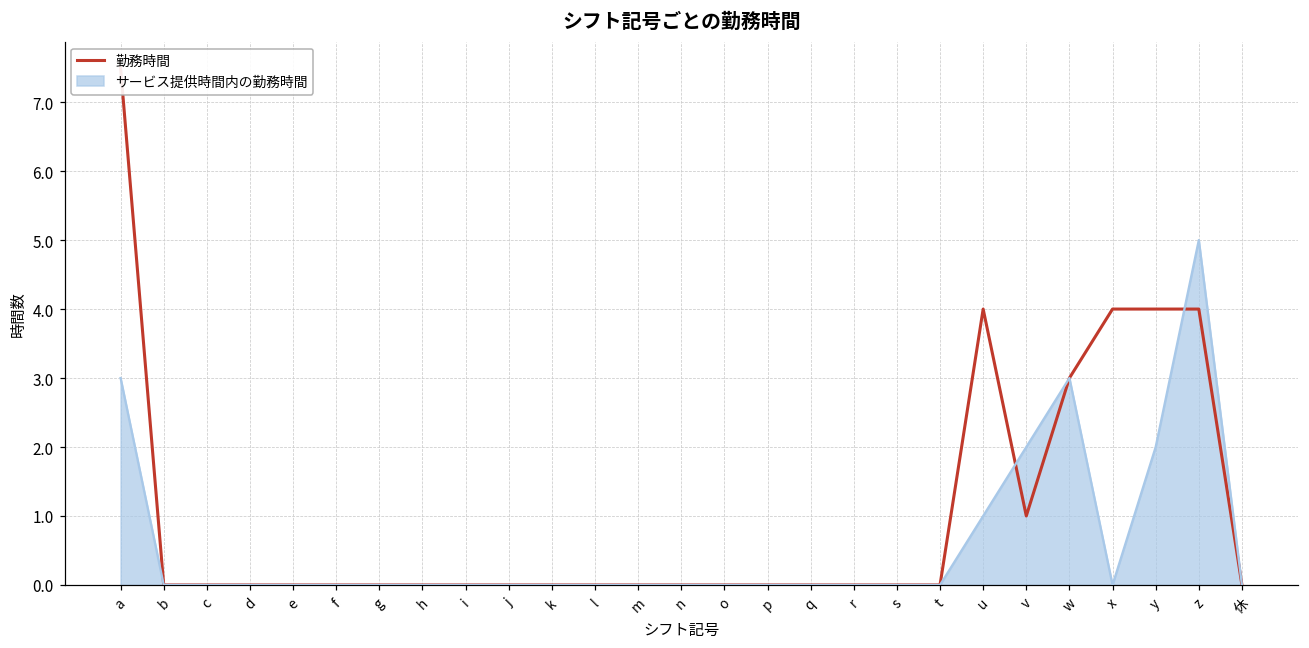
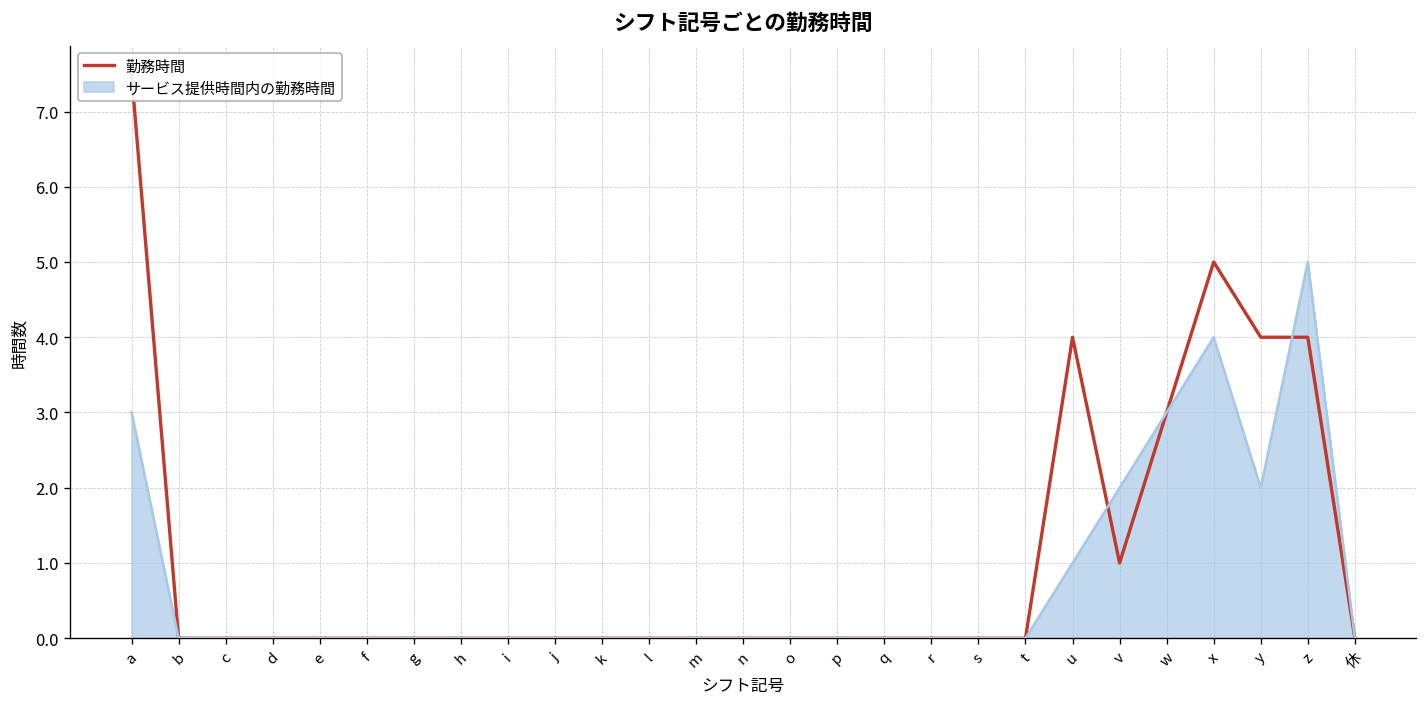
  {
    "サービス提供時間内の勤務時間": {
      "a": 3,
      "u": 1,
      "v": 2,
-     "x": 0,
+     "x": 4,
      "y": 2,
      "z": 5
    },
    "勤務時間": {
      "u": 4,
      "v": 1,
-     "x": 4,
+     "x": 5,
      "y": 4,
      "z": 4
    }
  }
